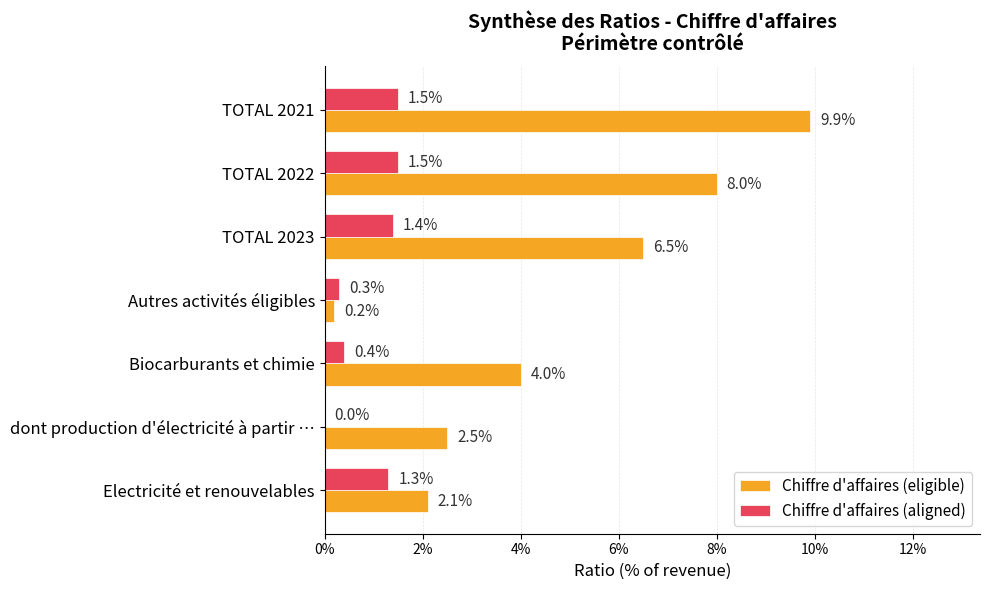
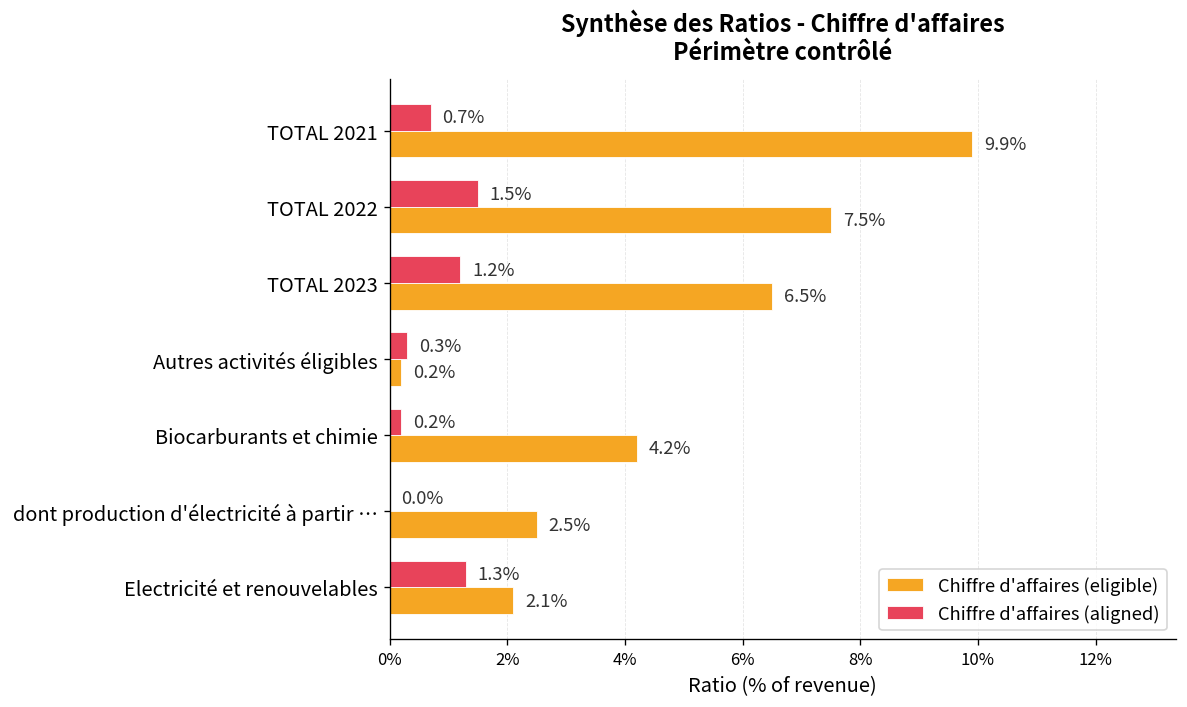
  {
    "Chiffre d'affaires (eligible)": {
      "TOTAL 2021": "9.9%",
-     "TOTAL 2022": "8.0%",
+     "TOTAL 2022": "7.5%",
      "TOTAL 2023": "6.5%",
      "Autres activités éligibles": "0.2%",
-     "Biocarburants et chimie": "4.0%",
+     "Biocarburants et chimie": "4.2%",
      "dont production d'électricité à partir …": "2.5%",
      "Electricité et renouvelables": "2.1%"
    },
    "Chiffre d'affaires (aligned)": {
-     "TOTAL 2021": "1.5%",
+     "TOTAL 2021": "0.7%",
      "TOTAL 2022": "1.5%",
-     "TOTAL 2023": "1.4%",
+     "TOTAL 2023": "1.2%",
      "Autres activités éligibles": "0.3%",
-     "Biocarburants et chimie": "0.4%",
+     "Biocarburants et chimie": "0.2%",
      "dont production d'électricité à partir …": "0.0%",
      "Electricité et renouvelables": "1.3%"
    }
  }
